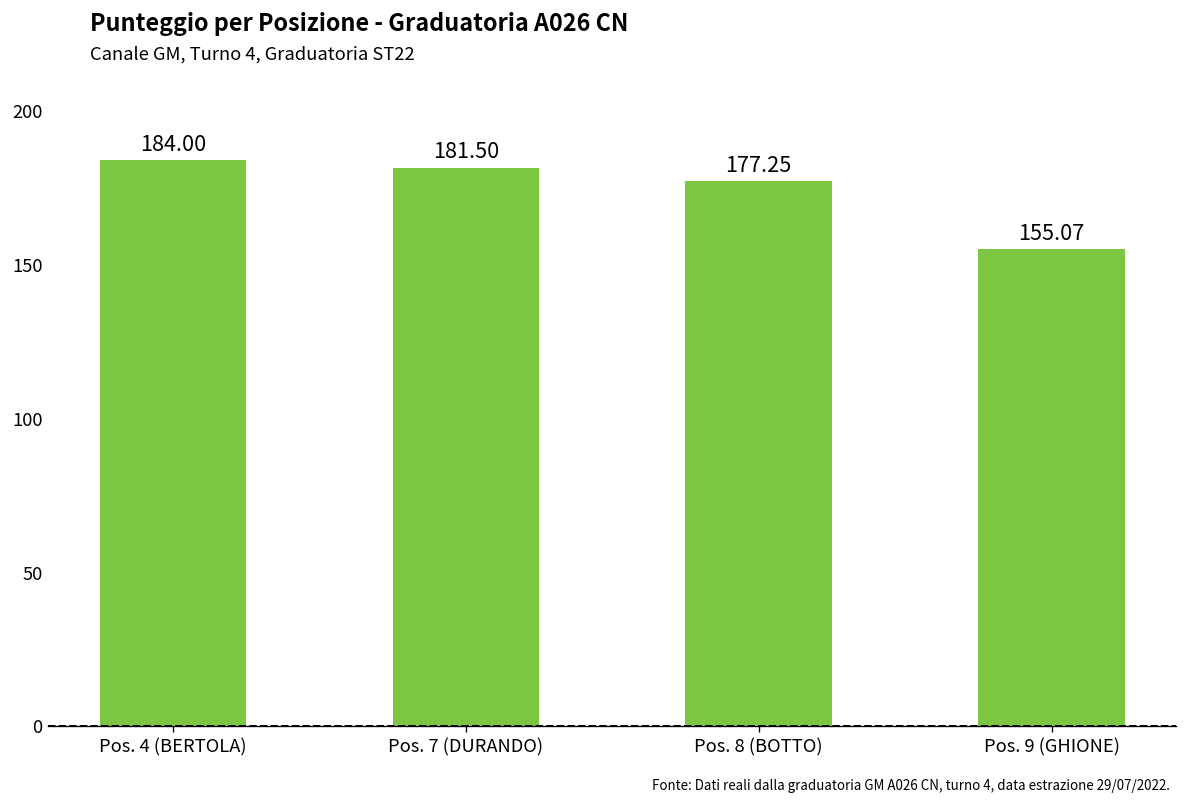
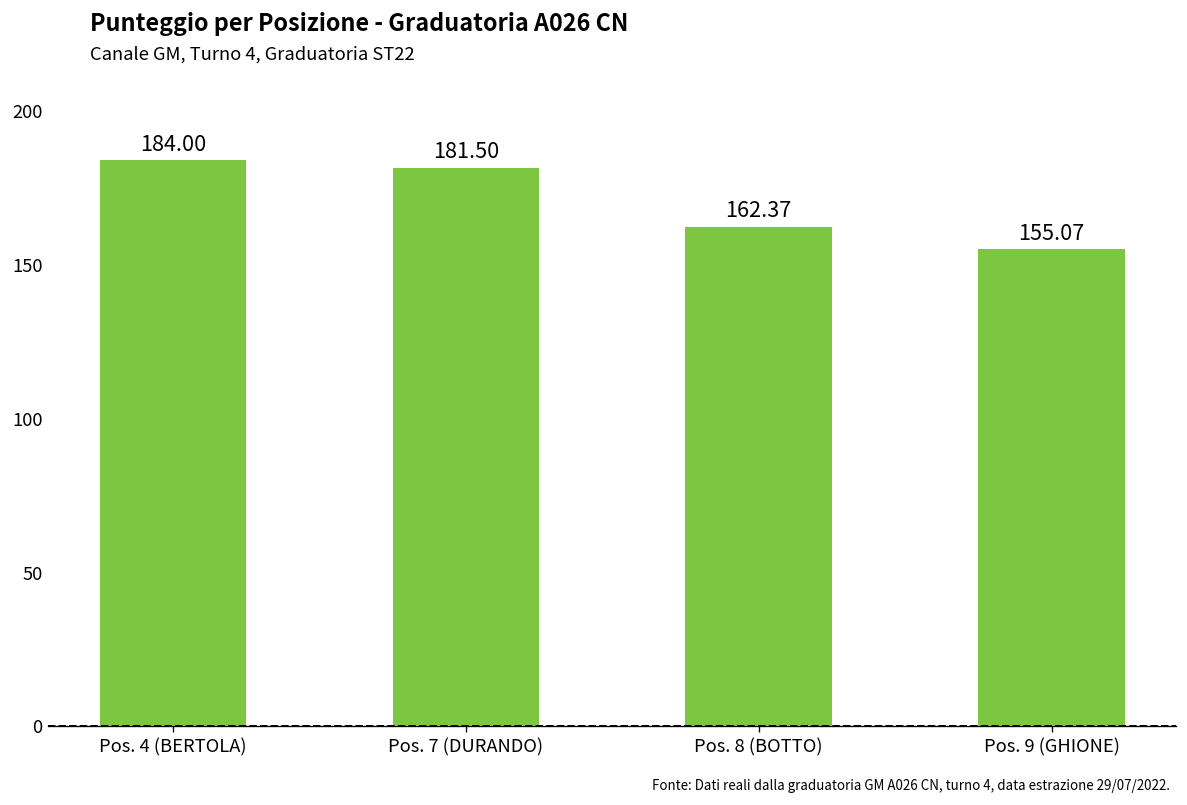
  {
    "Pos. 4 (BERTOLA)": 184.00,
    "Pos. 7 (DURANDO)": 181.50,
-   "Pos. 8 (BOTTO)": 177.25,
+   "Pos. 8 (BOTTO)": 162.37,
    "Pos. 9 (GHIONE)": 155.07
  }
